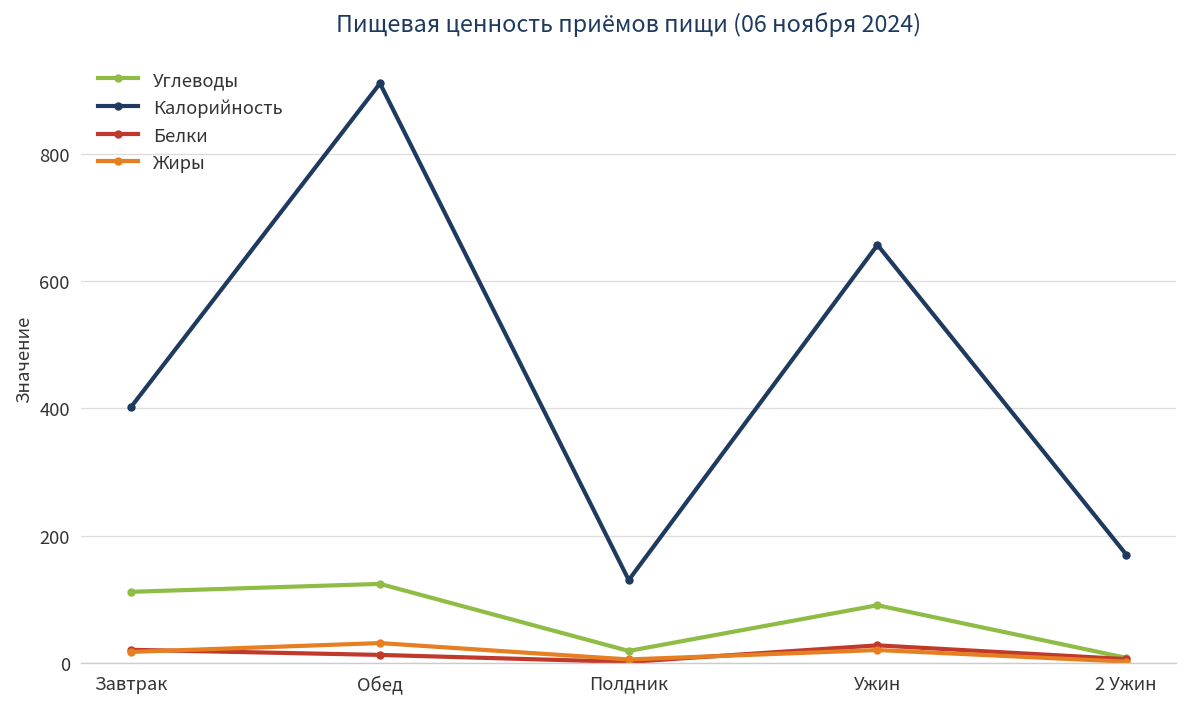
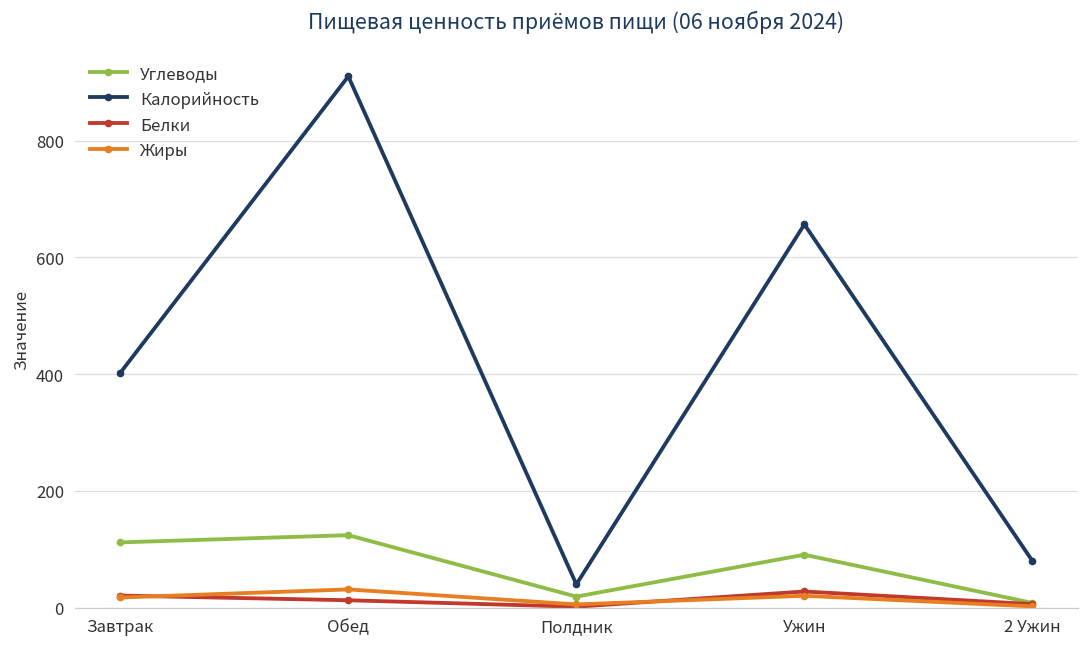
  {
    "Углеводы": {
      "Завтрак": 110,
      "Обед": 120,
      "Полдник": 20,
      "Ужин": 90
    },
    "Калорийность": {
      "Завтрак": 400,
      "Обед": 910,
-     "Полдник": 130,
+     "Полдник": 40,
      "Ужин": 660,
-     "2 Ужин": 170
+     "2 Ужин": 80
    },
    "Белки": {
      "Обед": 10,
      "Ужин": 30
    },
    "Жиры": {
      "Обед": 30,
      "Ужин": 20
    }
  }
